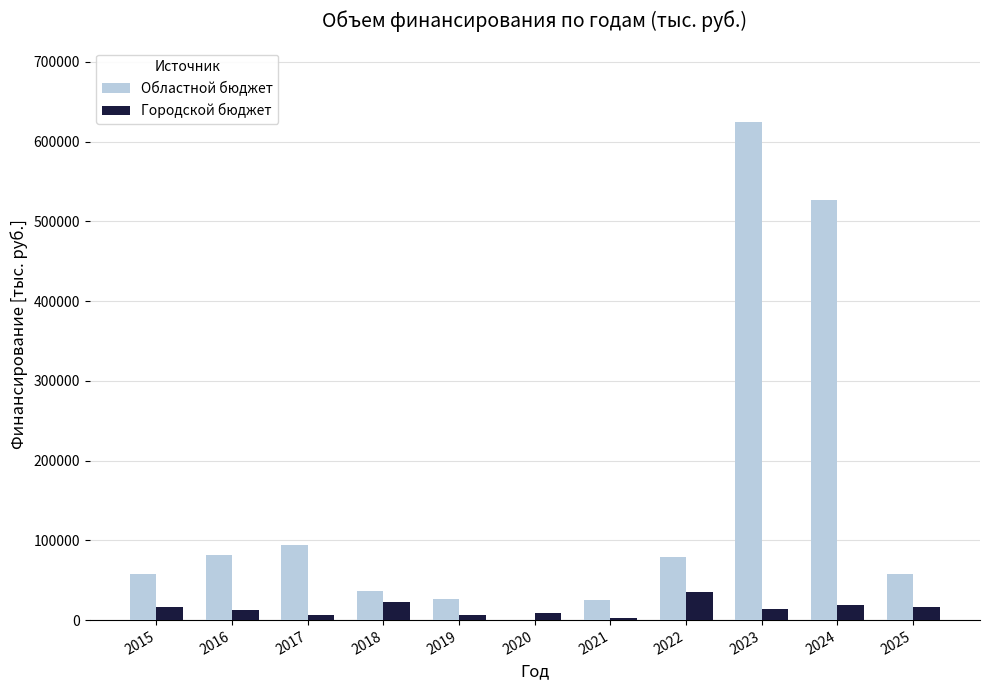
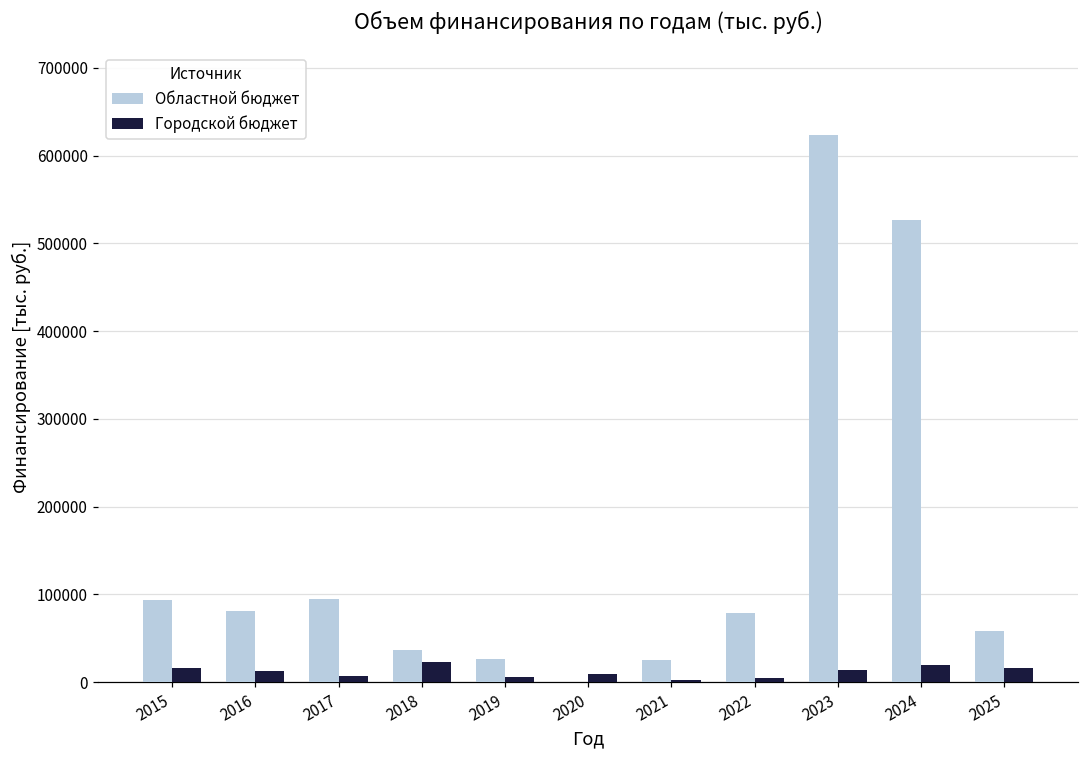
  {
    "Областной бюджет": {
-     "2015": 60000,
+     "2015": 90000,
      "2016": 80000,
      "2017": 90000,
      "2018": 40000,
      "2019": 30000,
      "2020": 0,
      "2021": 30000,
      "2022": 80000,
      "2023": 620000,
      "2024": 530000,
      "2025": 60000
    },
    "Городской бюджет": {
      "2015": 20000,
      "2016": 10000,
      "2017": 10000,
      "2018": 20000,
      "2019": 10000,
      "2020": 10000,
-     "2022": 30000,
+     "2022": 10000,
      "2023": 10000,
      "2024": 20000,
      "2025": 20000
    }
  }
